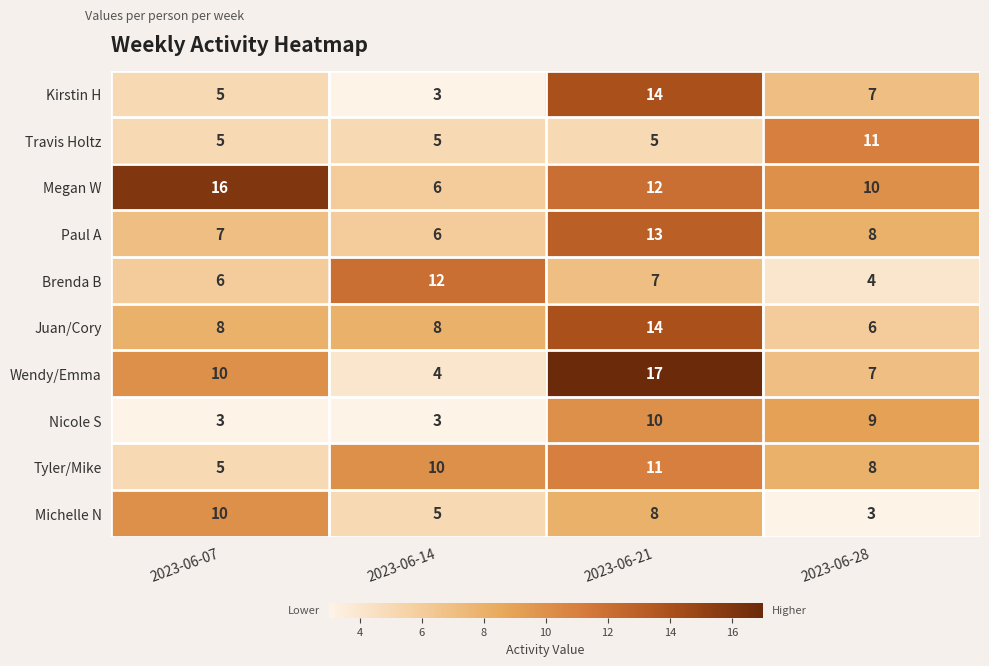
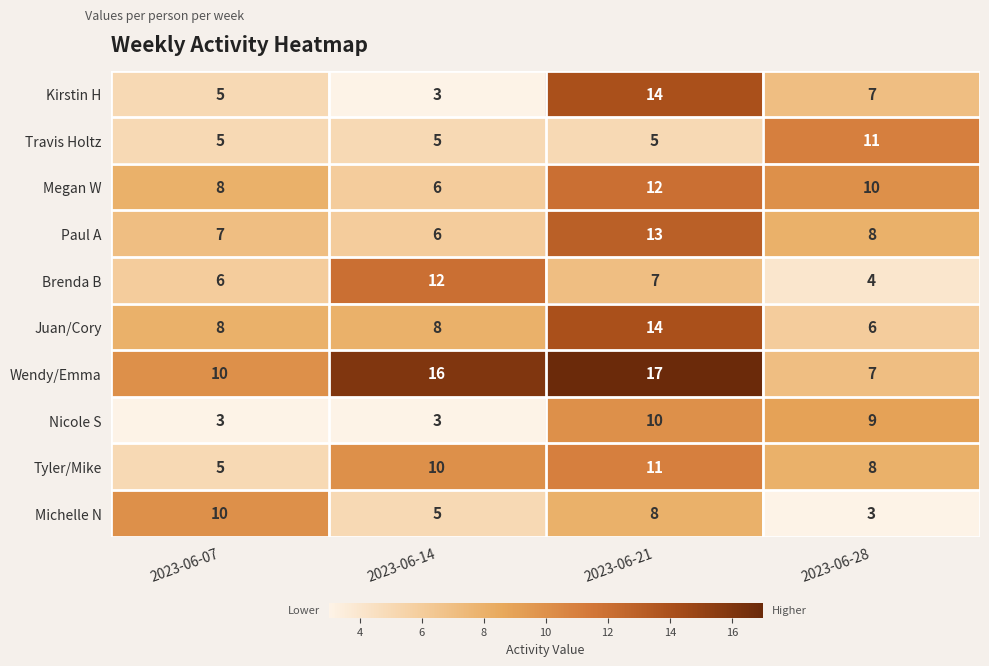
  {
    "Kirstin H": {
      "2023-06-07": 5,
      "2023-06-14": 3,
      "2023-06-21": 14,
      "2023-06-28": 7
    },
    "Travis Holtz": {
      "2023-06-07": 5,
      "2023-06-14": 5,
      "2023-06-21": 5,
      "2023-06-28": 11
    },
    "Megan W": {
-     "2023-06-07": 16,
+     "2023-06-07": 8,
      "2023-06-14": 6,
      "2023-06-21": 12,
      "2023-06-28": 10
    },
    "Paul A": {
      "2023-06-07": 7,
      "2023-06-14": 6,
      "2023-06-21": 13,
      "2023-06-28": 8
    },
    "Brenda B": {
      "2023-06-07": 6,
      "2023-06-14": 12,
      "2023-06-21": 7,
      "2023-06-28": 4
    },
    "Juan/Cory": {
      "2023-06-07": 8,
      "2023-06-14": 8,
      "2023-06-21": 14,
      "2023-06-28": 6
    },
    "Wendy/Emma": {
      "2023-06-07": 10,
-     "2023-06-14": 4,
+     "2023-06-14": 16,
      "2023-06-21": 17,
      "2023-06-28": 7
    },
    "Nicole S": {
      "2023-06-07": 3,
      "2023-06-14": 3,
      "2023-06-21": 10,
      "2023-06-28": 9
    },
    "Tyler/Mike": {
      "2023-06-07": 5,
      "2023-06-14": 10,
      "2023-06-21": 11,
      "2023-06-28": 8
    },
    "Michelle N": {
      "2023-06-07": 10,
      "2023-06-14": 5,
      "2023-06-21": 8,
      "2023-06-28": 3
    }
  }
